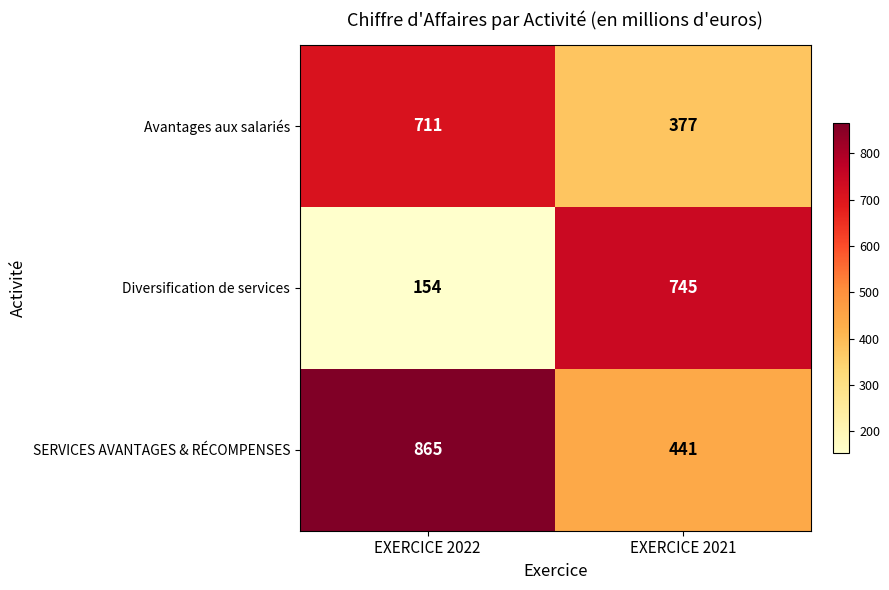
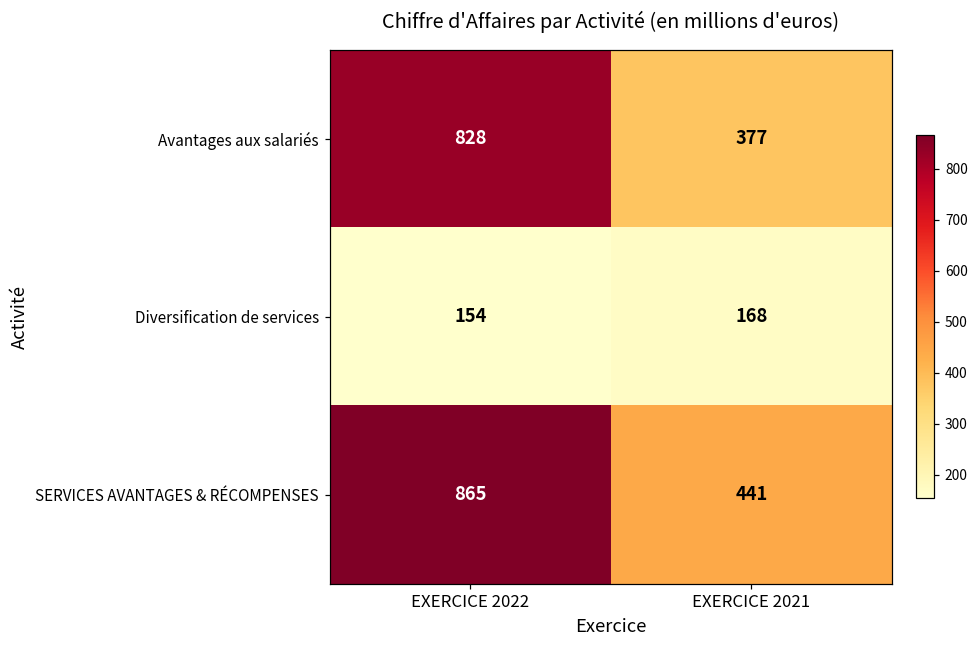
  {
    "Avantages aux salariés": {
-     "EXERCICE 2022": 711,
+     "EXERCICE 2022": 828,
      "EXERCICE 2021": 377
    },
    "Diversification de services": {
      "EXERCICE 2022": 154,
-     "EXERCICE 2021": 745
+     "EXERCICE 2021": 168
    },
    "SERVICES AVANTAGES & RÉCOMPENSES": {
      "EXERCICE 2022": 865,
      "EXERCICE 2021": 441
    }
  }
